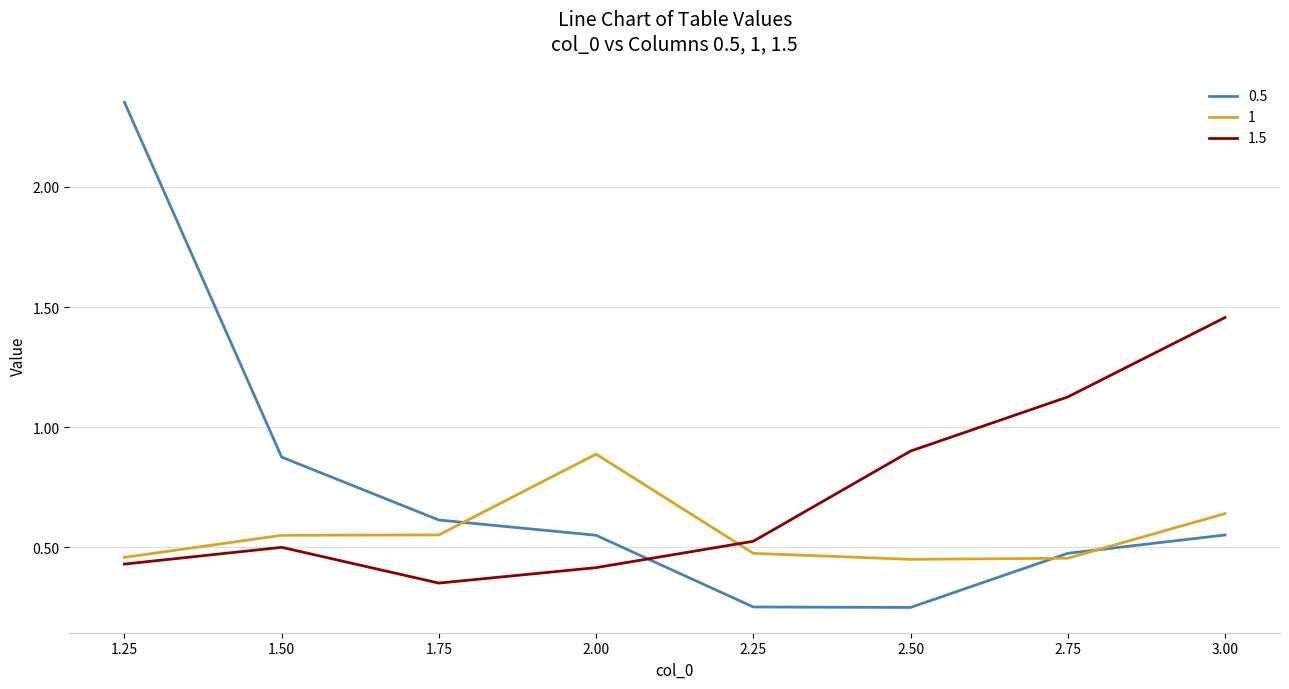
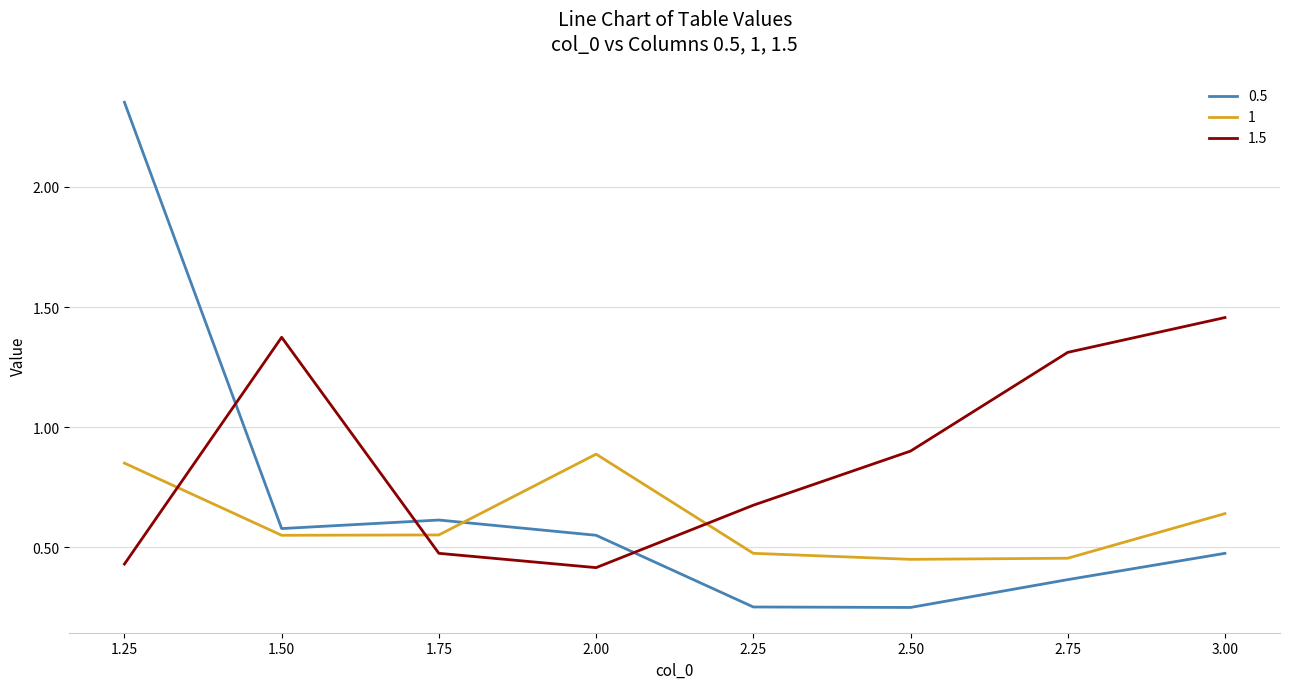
  {
    "0.5": {
      "1.25": 2.35,
-     "1.50": 0.88,
+     "1.50": 0.58,
      "1.75": 0.61,
      "2.00": 0.55,
      "2.25": 0.25,
      "2.50": 0.25,
-     "2.75": 0.48,
-     "3.00": 0.55
+     "2.75": 0.37,
+     "3.00": 0.48
    },
    "1": {
-     "1.25": 0.46,
+     "1.25": 0.85,
      "1.50": 0.55,
      "1.75": 0.55,
      "2.00": 0.89,
      "2.25": 0.48,
      "2.50": 0.45,
      "2.75": 0.46,
      "3.00": 0.64
    },
    "1.5": {
      "1.25": 0.43,
-     "1.50": 0.50,
-     "1.75": 0.35,
+     "1.50": 1.37,
+     "1.75": 0.48,
      "2.00": 0.42,
-     "2.25": 0.53,
+     "2.25": 0.68,
      "2.50": 0.90,
-     "2.75": 1.13,
+     "2.75": 1.31,
      "3.00": 1.46
    }
  }
